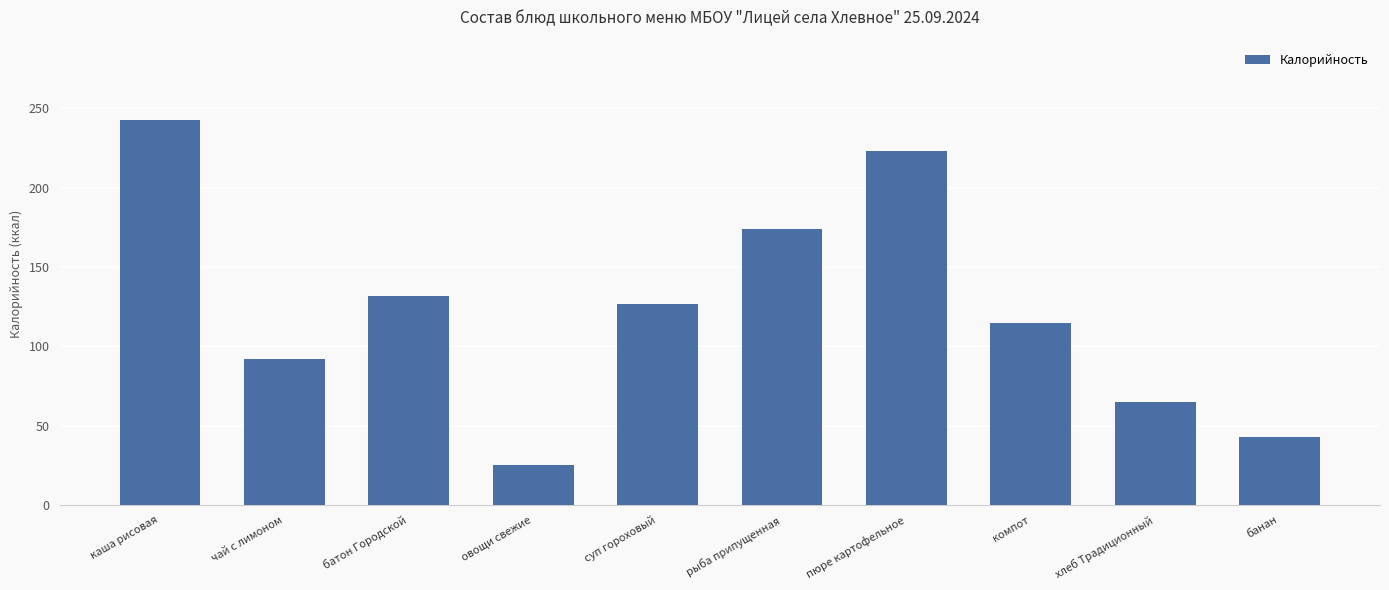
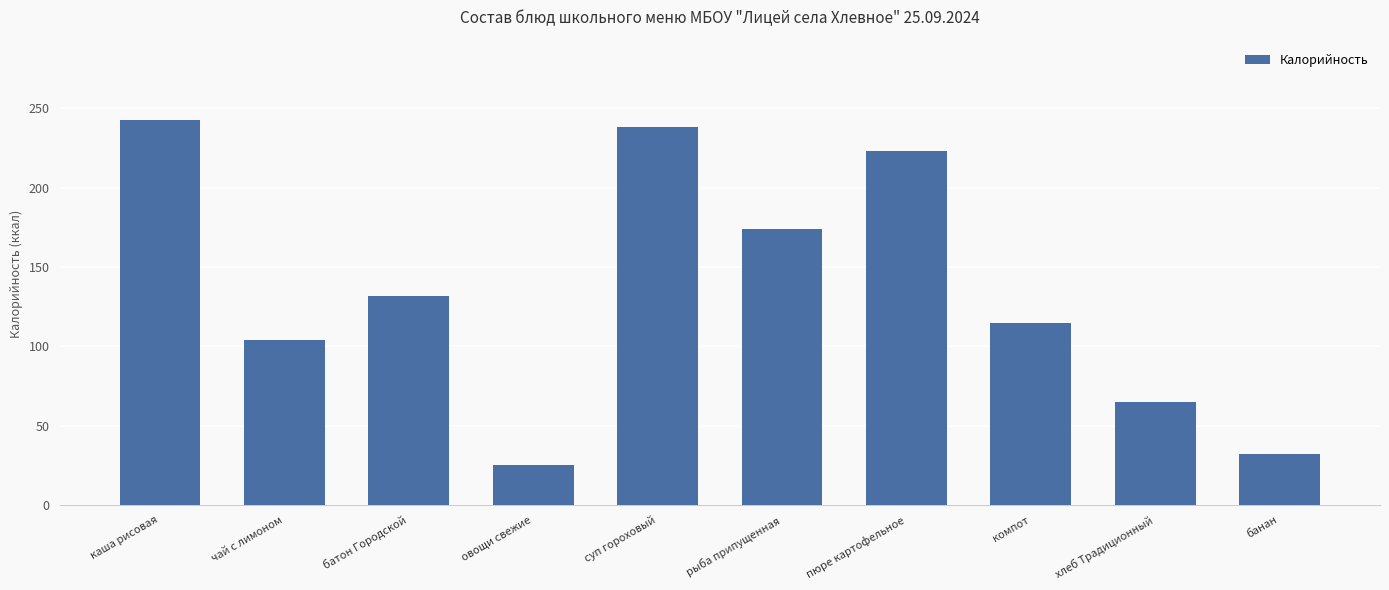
  {
    "каша рисовая": 243,
-   "чай с лимоном": 92,
+   "чай с лимоном": 104,
    "батон Городской": 132,
    "овощи свежие": 25,
-   "суп гороховый": 127,
+   "суп гороховый": 238,
    "рыба припущенная": 174,
    "пюре картофельное": 223,
    "компот": 115,
    "хлеб Традиционный": 65,
-   "банан": 43
+   "банан": 32
  }
